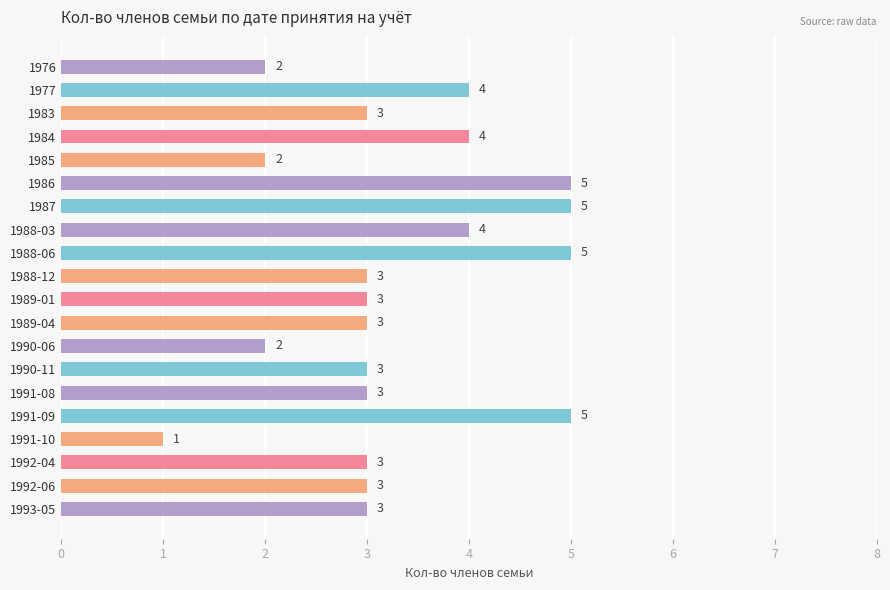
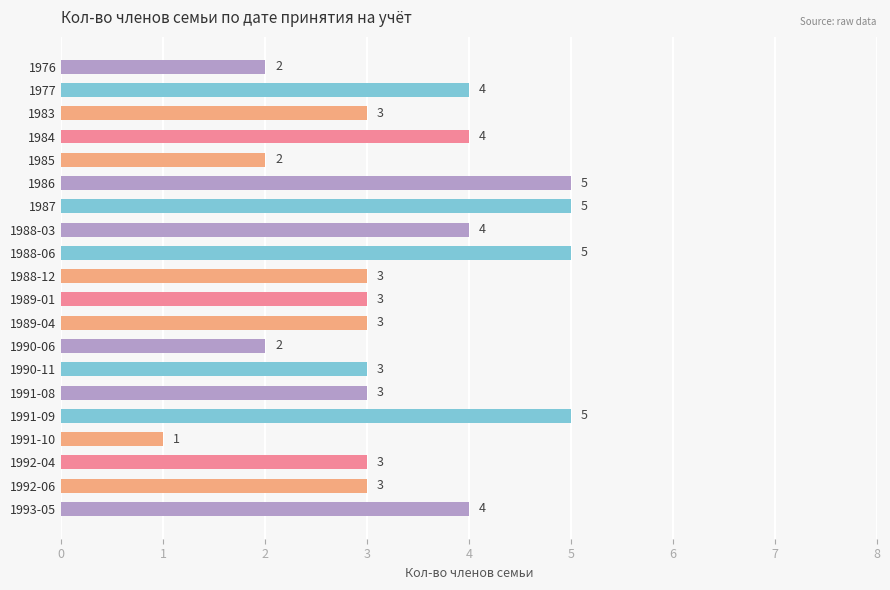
  {
    "1976": 2,
    "1977": 4,
    "1983": 3,
    "1984": 4,
    "1985": 2,
    "1986": 5,
    "1987": 5,
    "1988-03": 4,
    "1988-06": 5,
    "1988-12": 3,
    "1989-01": 3,
    "1989-04": 3,
    "1990-06": 2,
    "1990-11": 3,
    "1991-08": 3,
    "1991-09": 5,
    "1991-10": 1,
    "1992-04": 3,
    "1992-06": 3,
-   "1993-05": 3
+   "1993-05": 4
  }
